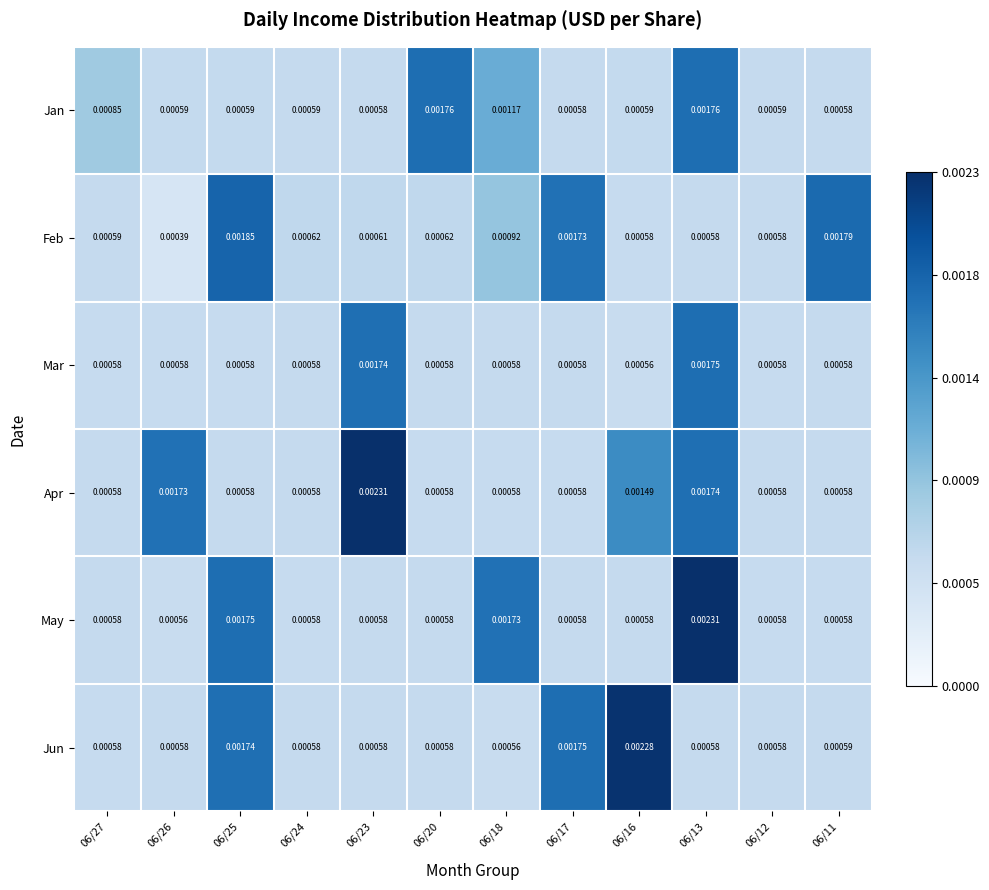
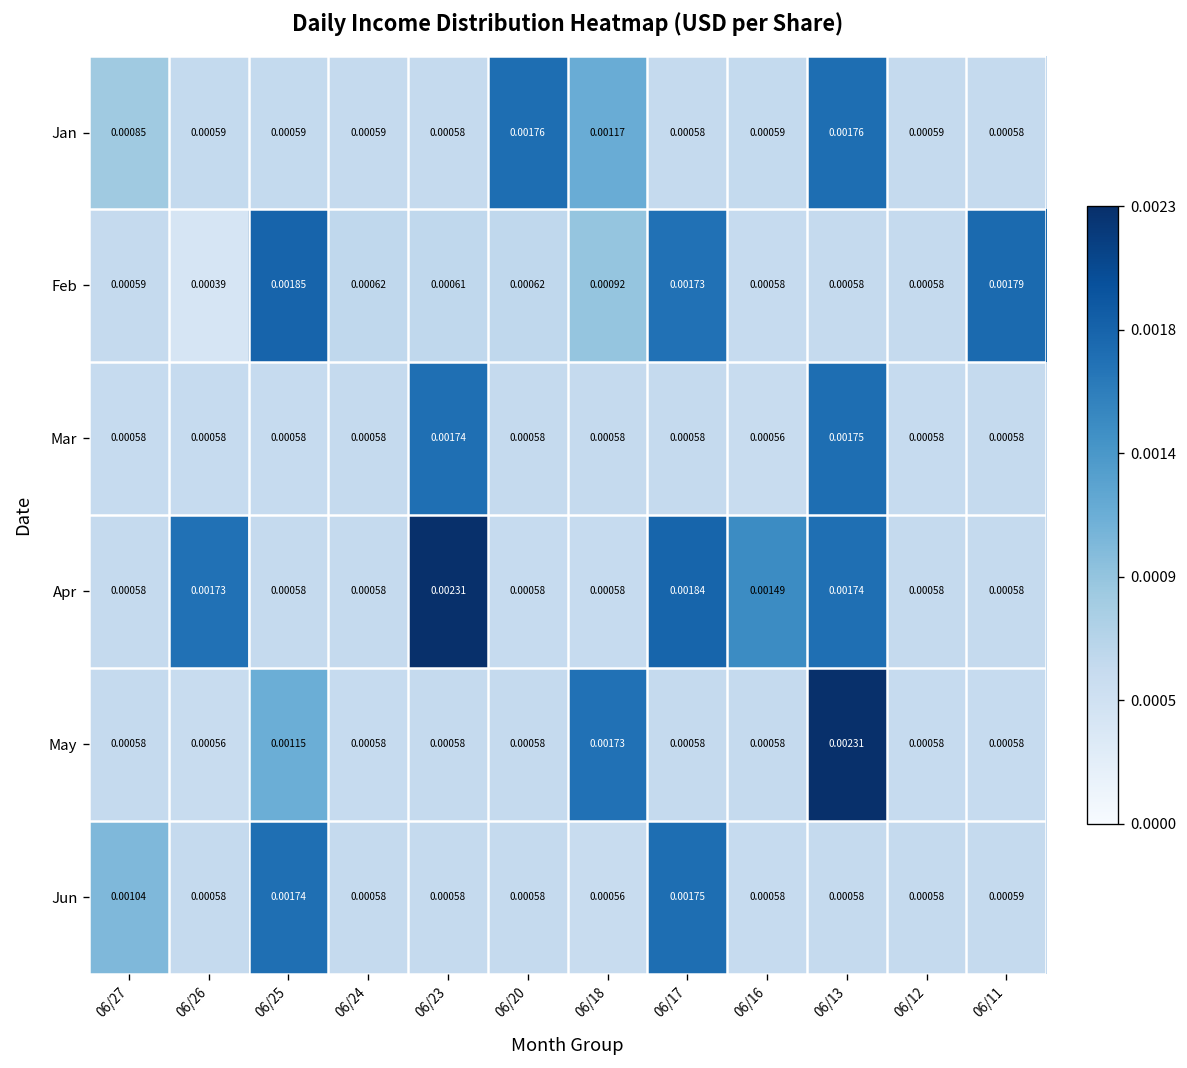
  {
    "Jan": {
      "06/27": 0.00085,
      "06/26": 0.00059,
      "06/25": 0.00059,
      "06/24": 0.00059,
      "06/23": 0.00058,
      "06/20": 0.00176,
      "06/18": 0.00117,
      "06/17": 0.00058,
      "06/16": 0.00059,
      "06/13": 0.00176,
      "06/12": 0.00059,
      "06/11": 0.00058
    },
    "Feb": {
      "06/27": 0.00059,
      "06/26": 0.00039,
      "06/25": 0.00185,
      "06/24": 0.00062,
      "06/23": 0.00061,
      "06/20": 0.00062,
      "06/18": 0.00092,
      "06/17": 0.00173,
      "06/16": 0.00058,
      "06/13": 0.00058,
      "06/12": 0.00058,
      "06/11": 0.00179
    },
    "Mar": {
      "06/27": 0.00058,
      "06/26": 0.00058,
      "06/25": 0.00058,
      "06/24": 0.00058,
      "06/23": 0.00174,
      "06/20": 0.00058,
      "06/18": 0.00058,
      "06/17": 0.00058,
      "06/16": 0.00056,
      "06/13": 0.00175,
      "06/12": 0.00058,
      "06/11": 0.00058
    },
    "Apr": {
      "06/27": 0.00058,
      "06/26": 0.00173,
      "06/25": 0.00058,
      "06/24": 0.00058,
      "06/23": 0.00231,
      "06/20": 0.00058,
      "06/18": 0.00058,
-     "06/17": 0.00058,
+     "06/17": 0.00184,
      "06/16": 0.00149,
      "06/13": 0.00174,
      "06/12": 0.00058,
      "06/11": 0.00058
    },
    "May": {
      "06/27": 0.00058,
      "06/26": 0.00056,
-     "06/25": 0.00175,
+     "06/25": 0.00115,
      "06/24": 0.00058,
      "06/23": 0.00058,
      "06/20": 0.00058,
      "06/18": 0.00173,
      "06/17": 0.00058,
      "06/16": 0.00058,
      "06/13": 0.00231,
      "06/12": 0.00058,
      "06/11": 0.00058
    },
    "Jun": {
-     "06/27": 0.00058,
+     "06/27": 0.00104,
      "06/26": 0.00058,
      "06/25": 0.00174,
      "06/24": 0.00058,
      "06/23": 0.00058,
      "06/20": 0.00058,
      "06/18": 0.00056,
      "06/17": 0.00175,
-     "06/16": 0.00228,
+     "06/16": 0.00058,
      "06/13": 0.00058,
      "06/12": 0.00058,
      "06/11": 0.00059
    }
  }
